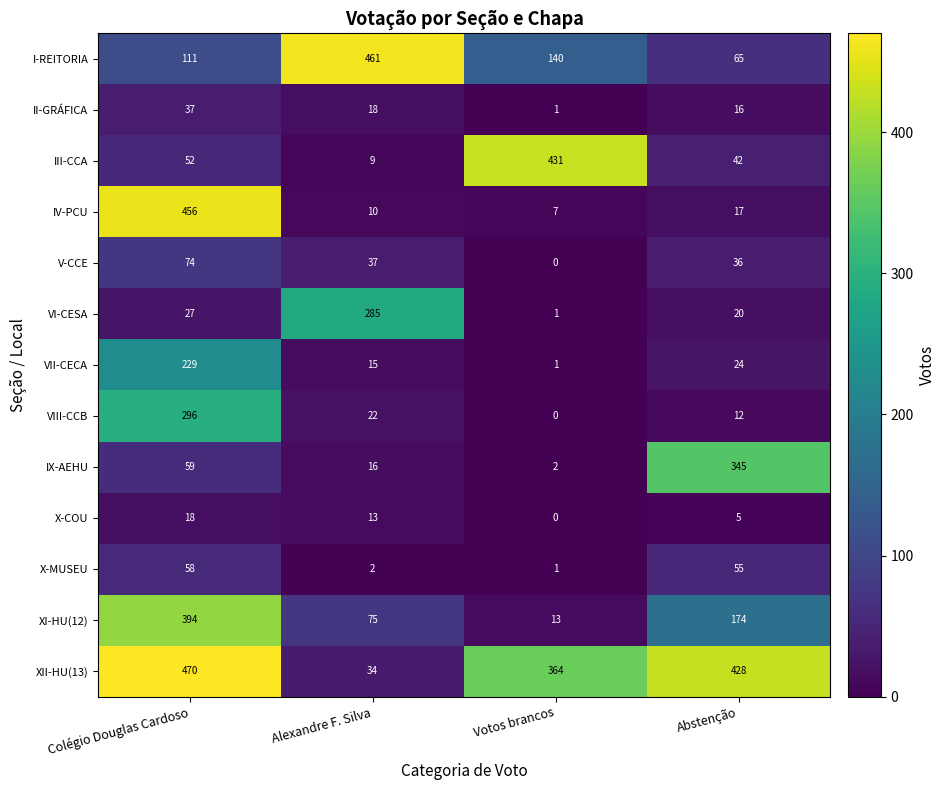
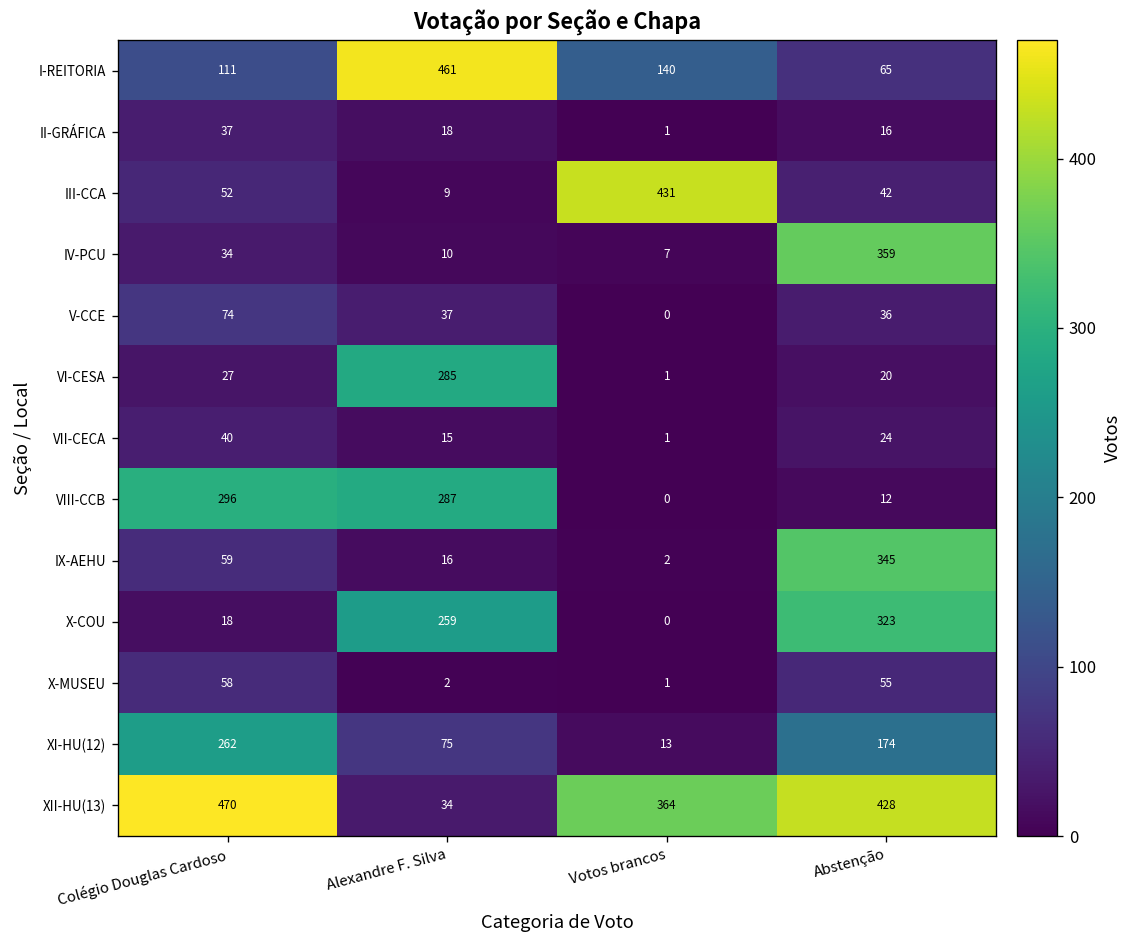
  {
    "I-REITORIA": {
      "Colégio Douglas Cardoso": 111,
      "Alexandre F. Silva": 461,
      "Votos brancos": 140,
      "Abstenção": 65
    },
    "II-GRÁFICA": {
      "Colégio Douglas Cardoso": 37,
      "Alexandre F. Silva": 18,
      "Votos brancos": 1,
      "Abstenção": 16
    },
    "III-CCA": {
      "Colégio Douglas Cardoso": 52,
      "Alexandre F. Silva": 9,
      "Votos brancos": 431,
      "Abstenção": 42
    },
    "IV-PCU": {
-     "Colégio Douglas Cardoso": 456,
+     "Colégio Douglas Cardoso": 34,
      "Alexandre F. Silva": 10,
      "Votos brancos": 7,
-     "Abstenção": 17
+     "Abstenção": 359
    },
    "V-CCE": {
      "Colégio Douglas Cardoso": 74,
      "Alexandre F. Silva": 37,
      "Votos brancos": 0,
      "Abstenção": 36
    },
    "VI-CESA": {
      "Colégio Douglas Cardoso": 27,
      "Alexandre F. Silva": 285,
      "Votos brancos": 1,
      "Abstenção": 20
    },
    "VII-CECA": {
-     "Colégio Douglas Cardoso": 229,
+     "Colégio Douglas Cardoso": 40,
      "Alexandre F. Silva": 15,
      "Votos brancos": 1,
      "Abstenção": 24
    },
    "VIII-CCB": {
      "Colégio Douglas Cardoso": 296,
-     "Alexandre F. Silva": 22,
+     "Alexandre F. Silva": 287,
      "Votos brancos": 0,
      "Abstenção": 12
    },
    "IX-AEHU": {
      "Colégio Douglas Cardoso": 59,
      "Alexandre F. Silva": 16,
      "Votos brancos": 2,
      "Abstenção": 345
    },
    "X-COU": {
      "Colégio Douglas Cardoso": 18,
-     "Alexandre F. Silva": 13,
+     "Alexandre F. Silva": 259,
      "Votos brancos": 0,
-     "Abstenção": 5
+     "Abstenção": 323
    },
    "X-MUSEU": {
      "Colégio Douglas Cardoso": 58,
      "Alexandre F. Silva": 2,
      "Votos brancos": 1,
      "Abstenção": 55
    },
    "XI-HU(12)": {
-     "Colégio Douglas Cardoso": 394,
+     "Colégio Douglas Cardoso": 262,
      "Alexandre F. Silva": 75,
      "Votos brancos": 13,
      "Abstenção": 174
    },
    "XII-HU(13)": {
      "Colégio Douglas Cardoso": 470,
      "Alexandre F. Silva": 34,
      "Votos brancos": 364,
      "Abstenção": 428
    }
  }
